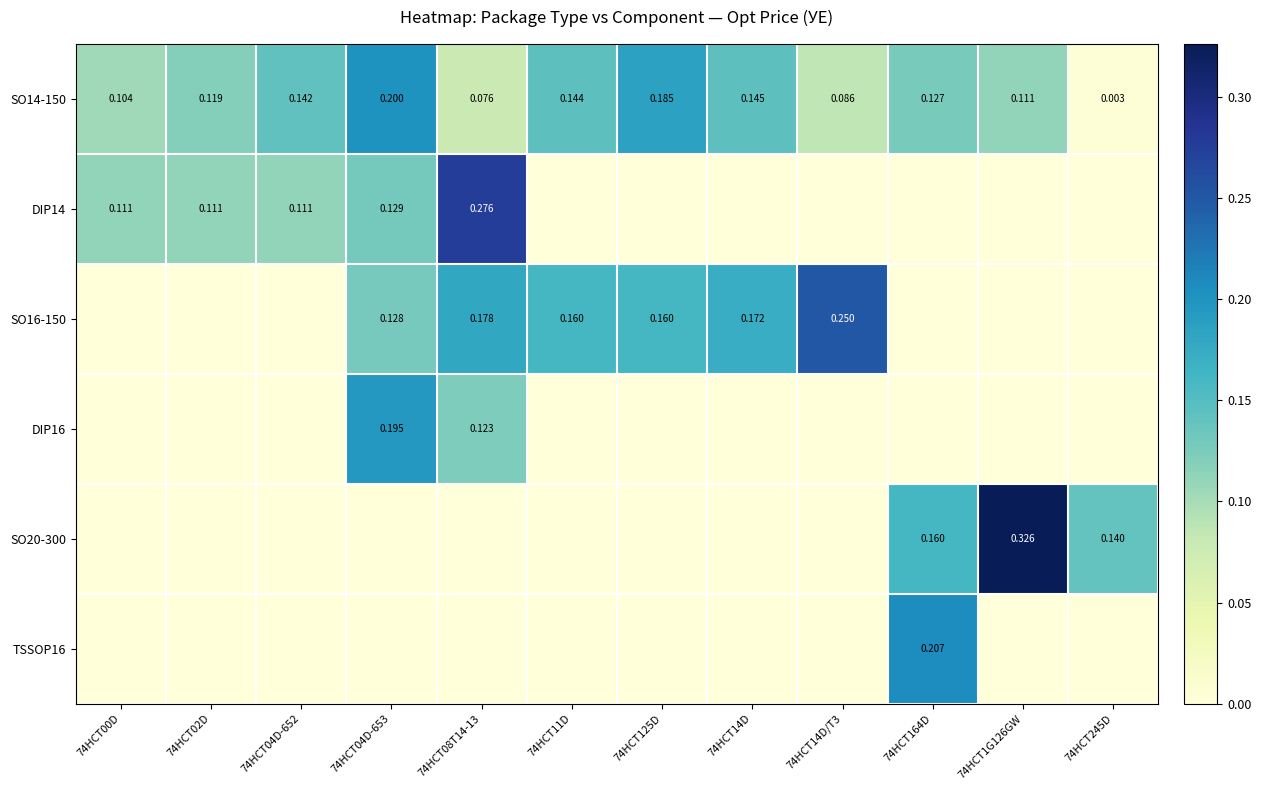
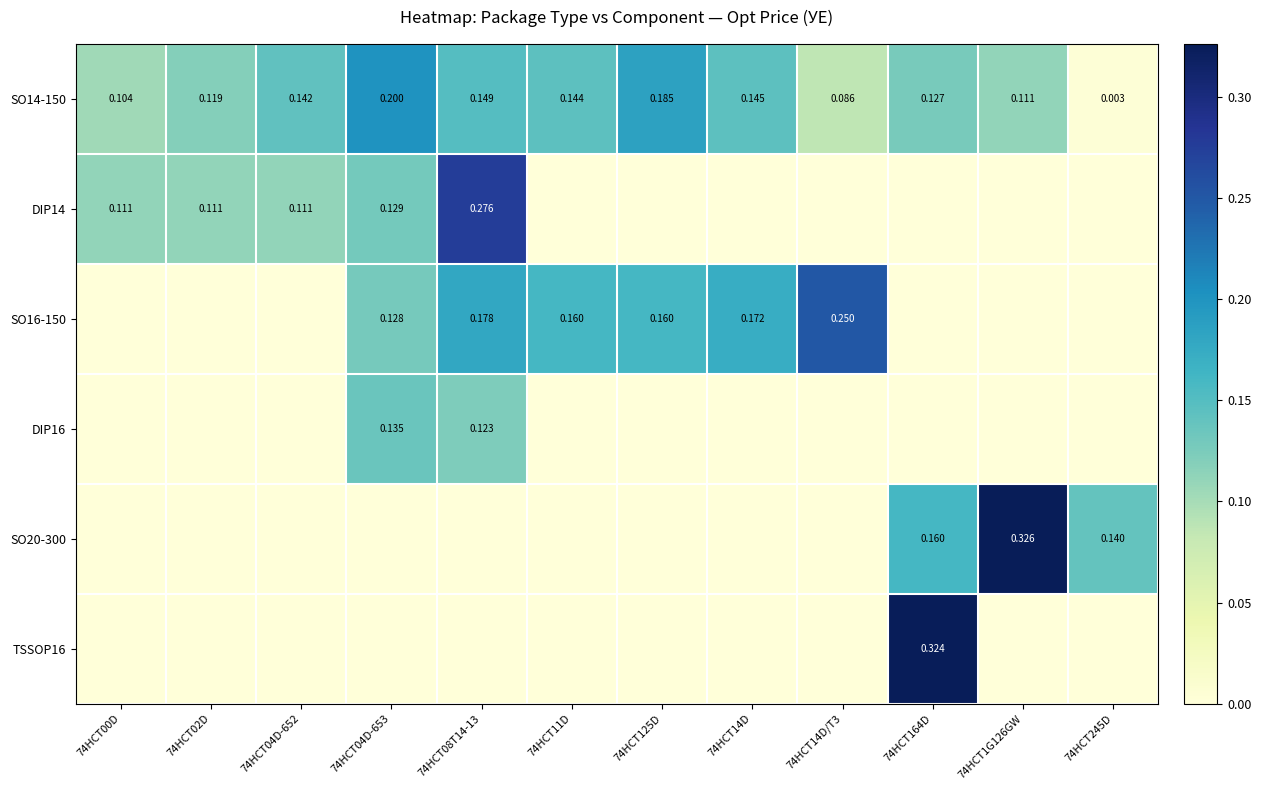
  {
    "SO14-150": {
      "74HCT00D": 0.104,
      "74HCT02D": 0.119,
      "74HCT04D-652": 0.142,
      "74HCT04D-653": 0.200,
-     "74HCT08T14-13": 0.076,
+     "74HCT08T14-13": 0.149,
      "74HCT11D": 0.144,
      "74HCT125D": 0.185,
      "74HCT14D": 0.145,
      "74HCT14D/T3": 0.086,
      "74HCT164D": 0.127,
      "74HCT1G126GW": 0.111,
      "74HCT245D": 0.003
    },
    "DIP14": {
      "74HCT00D": 0.111,
      "74HCT02D": 0.111,
      "74HCT04D-652": 0.111,
      "74HCT04D-653": 0.129,
      "74HCT08T14-13": 0.276
    },
    "SO16-150": {
      "74HCT04D-653": 0.128,
      "74HCT08T14-13": 0.178,
      "74HCT11D": 0.160,
      "74HCT125D": 0.160,
      "74HCT14D": 0.172,
      "74HCT14D/T3": 0.250
    },
    "DIP16": {
-     "74HCT04D-653": 0.195,
+     "74HCT04D-653": 0.135,
      "74HCT08T14-13": 0.123
    },
    "SO20-300": {
      "74HCT164D": 0.160,
      "74HCT1G126GW": 0.326,
      "74HCT245D": 0.140
    },
    "TSSOP16": {
-     "74HCT164D": 0.207
+     "74HCT164D": 0.324
    }
  }
